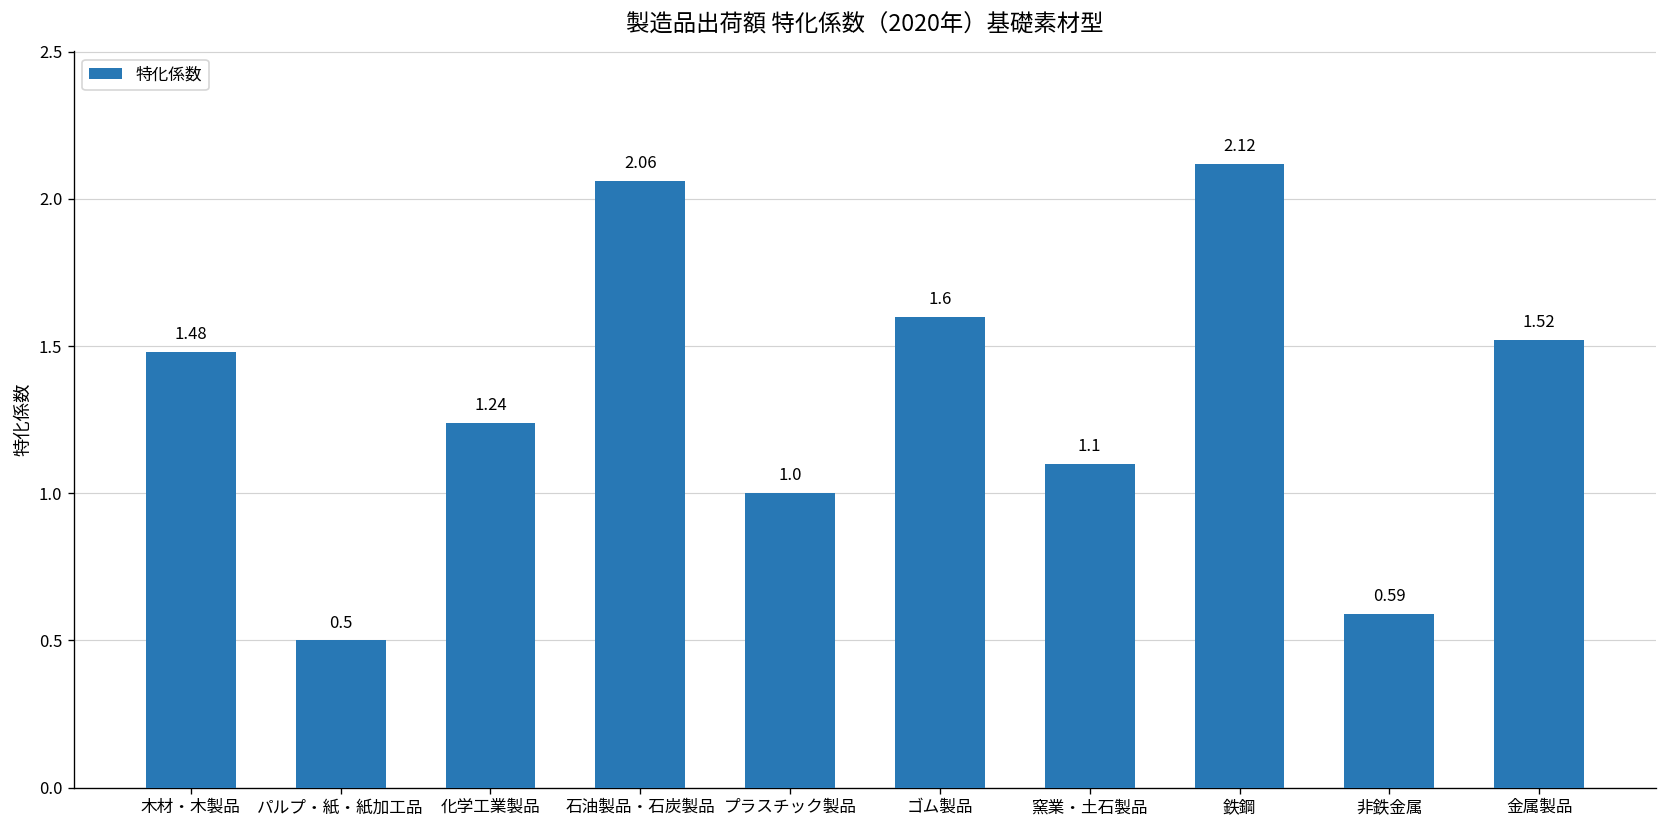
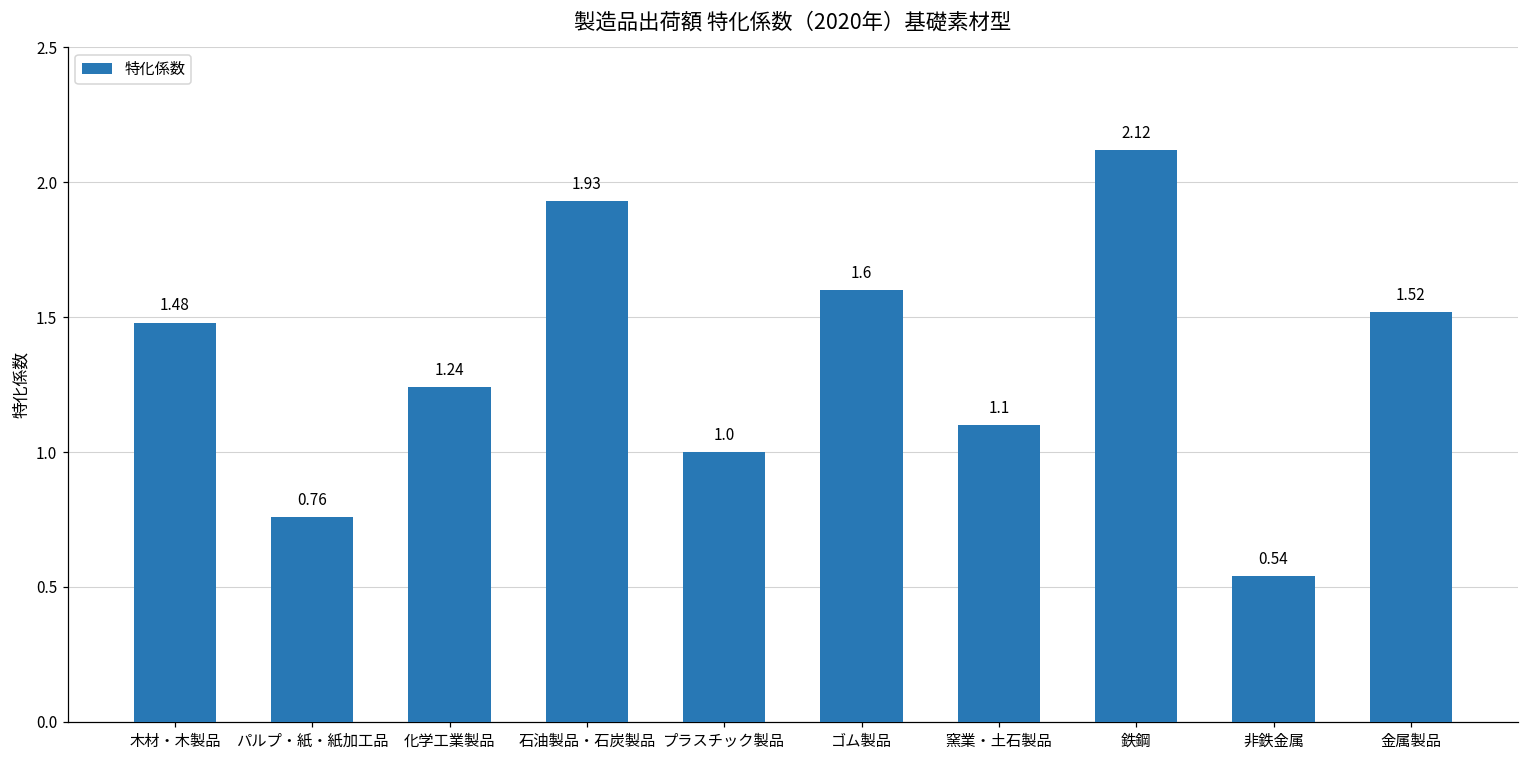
  {
    "木材・木製品": 1.48,
-   "パルプ・紙・紙加工品": 0.5,
+   "パルプ・紙・紙加工品": 0.76,
    "化学工業製品": 1.24,
-   "石油製品・石炭製品": 2.06,
+   "石油製品・石炭製品": 1.93,
    "プラスチック製品": 1.0,
    "ゴム製品": 1.6,
    "窯業・土石製品": 1.1,
    "鉄鋼": 2.12,
-   "非鉄金属": 0.59,
+   "非鉄金属": 0.54,
    "金属製品": 1.52
  }
